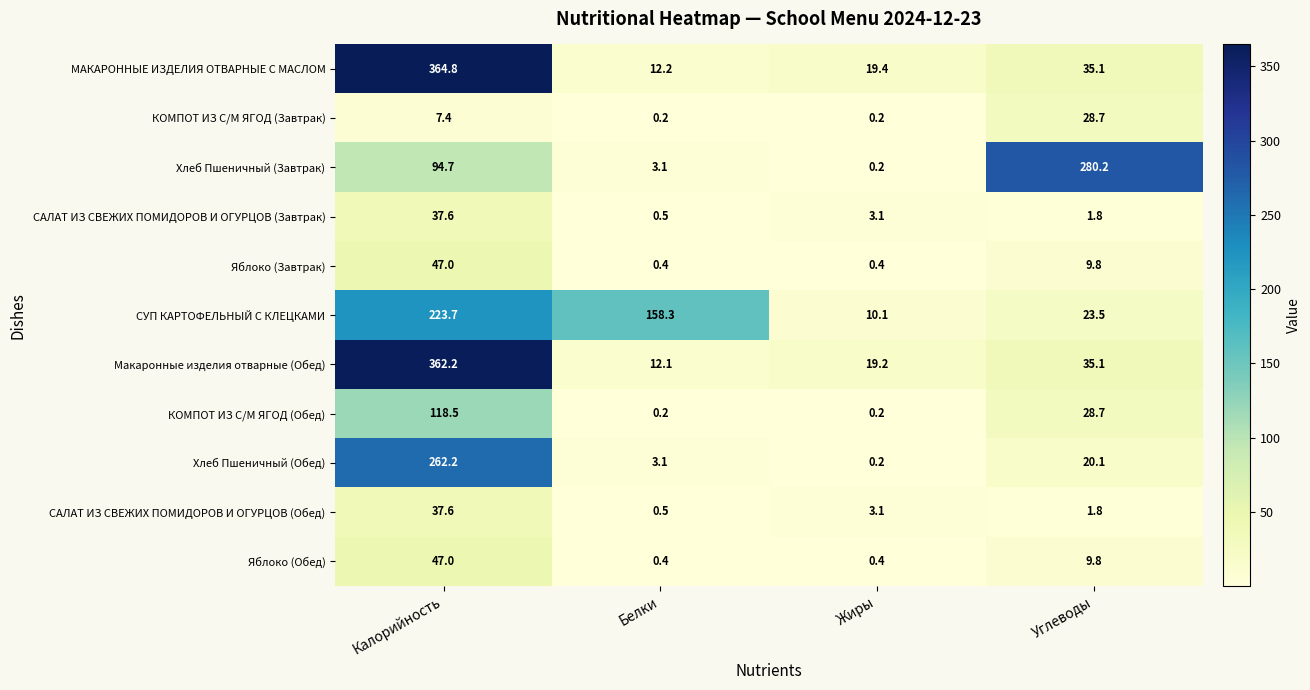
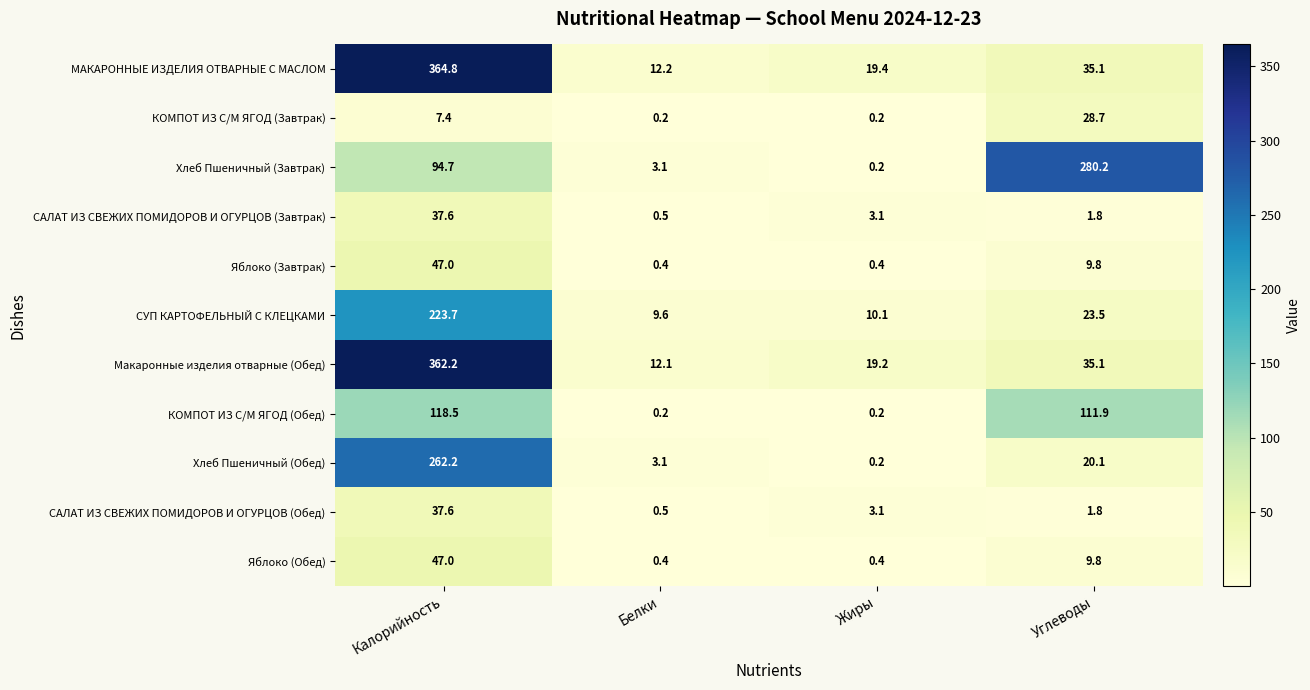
  {
    "МАКАРОННЫЕ ИЗДЕЛИЯ ОТВАРНЫЕ С МАСЛОМ": {
      "Калорийность": 364.8,
      "Белки": 12.2,
      "Жиры": 19.4,
      "Углеводы": 35.1
    },
    "КОМПОТ ИЗ С/М ЯГОД (Завтрак)": {
      "Калорийность": 7.4,
      "Белки": 0.2,
      "Жиры": 0.2,
      "Углеводы": 28.7
    },
    "Хлеб Пшеничный (Завтрак)": {
      "Калорийность": 94.7,
      "Белки": 3.1,
      "Жиры": 0.2,
      "Углеводы": 280.2
    },
    "САЛАТ ИЗ СВЕЖИХ ПОМИДОРОВ И ОГУРЦОВ (Завтрак)": {
      "Калорийность": 37.6,
      "Белки": 0.5,
      "Жиры": 3.1,
      "Углеводы": 1.8
    },
    "Яблоко (Завтрак)": {
      "Калорийность": 47.0,
      "Белки": 0.4,
      "Жиры": 0.4,
      "Углеводы": 9.8
    },
    "СУП КАРТОФЕЛЬНЫЙ С КЛЕЦКАМИ": {
      "Калорийность": 223.7,
-     "Белки": 158.3,
+     "Белки": 9.6,
      "Жиры": 10.1,
      "Углеводы": 23.5
    },
    "Макаронные изделия отварные (Обед)": {
      "Калорийность": 362.2,
      "Белки": 12.1,
      "Жиры": 19.2,
      "Углеводы": 35.1
    },
    "КОМПОТ ИЗ С/М ЯГОД (Обед)": {
      "Калорийность": 118.5,
      "Белки": 0.2,
      "Жиры": 0.2,
-     "Углеводы": 28.7
+     "Углеводы": 111.9
    },
    "Хлеб Пшеничный (Обед)": {
      "Калорийность": 262.2,
      "Белки": 3.1,
      "Жиры": 0.2,
      "Углеводы": 20.1
    },
    "САЛАТ ИЗ СВЕЖИХ ПОМИДОРОВ И ОГУРЦОВ (Обед)": {
      "Калорийность": 37.6,
      "Белки": 0.5,
      "Жиры": 3.1,
      "Углеводы": 1.8
    },
    "Яблоко (Обед)": {
      "Калорийность": 47.0,
      "Белки": 0.4,
      "Жиры": 0.4,
      "Углеводы": 9.8
    }
  }
